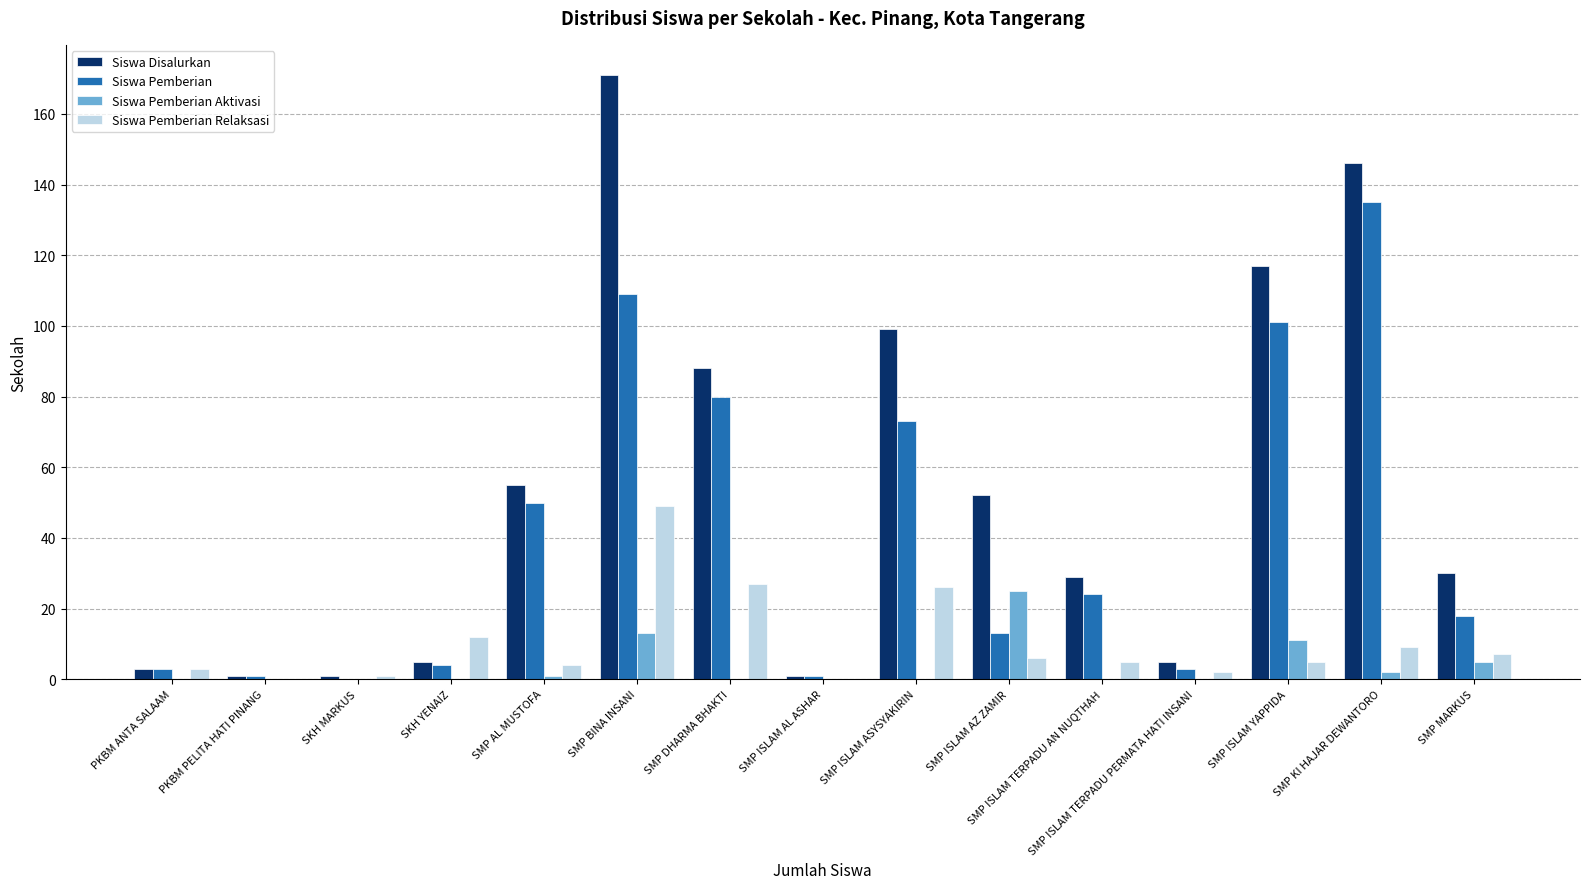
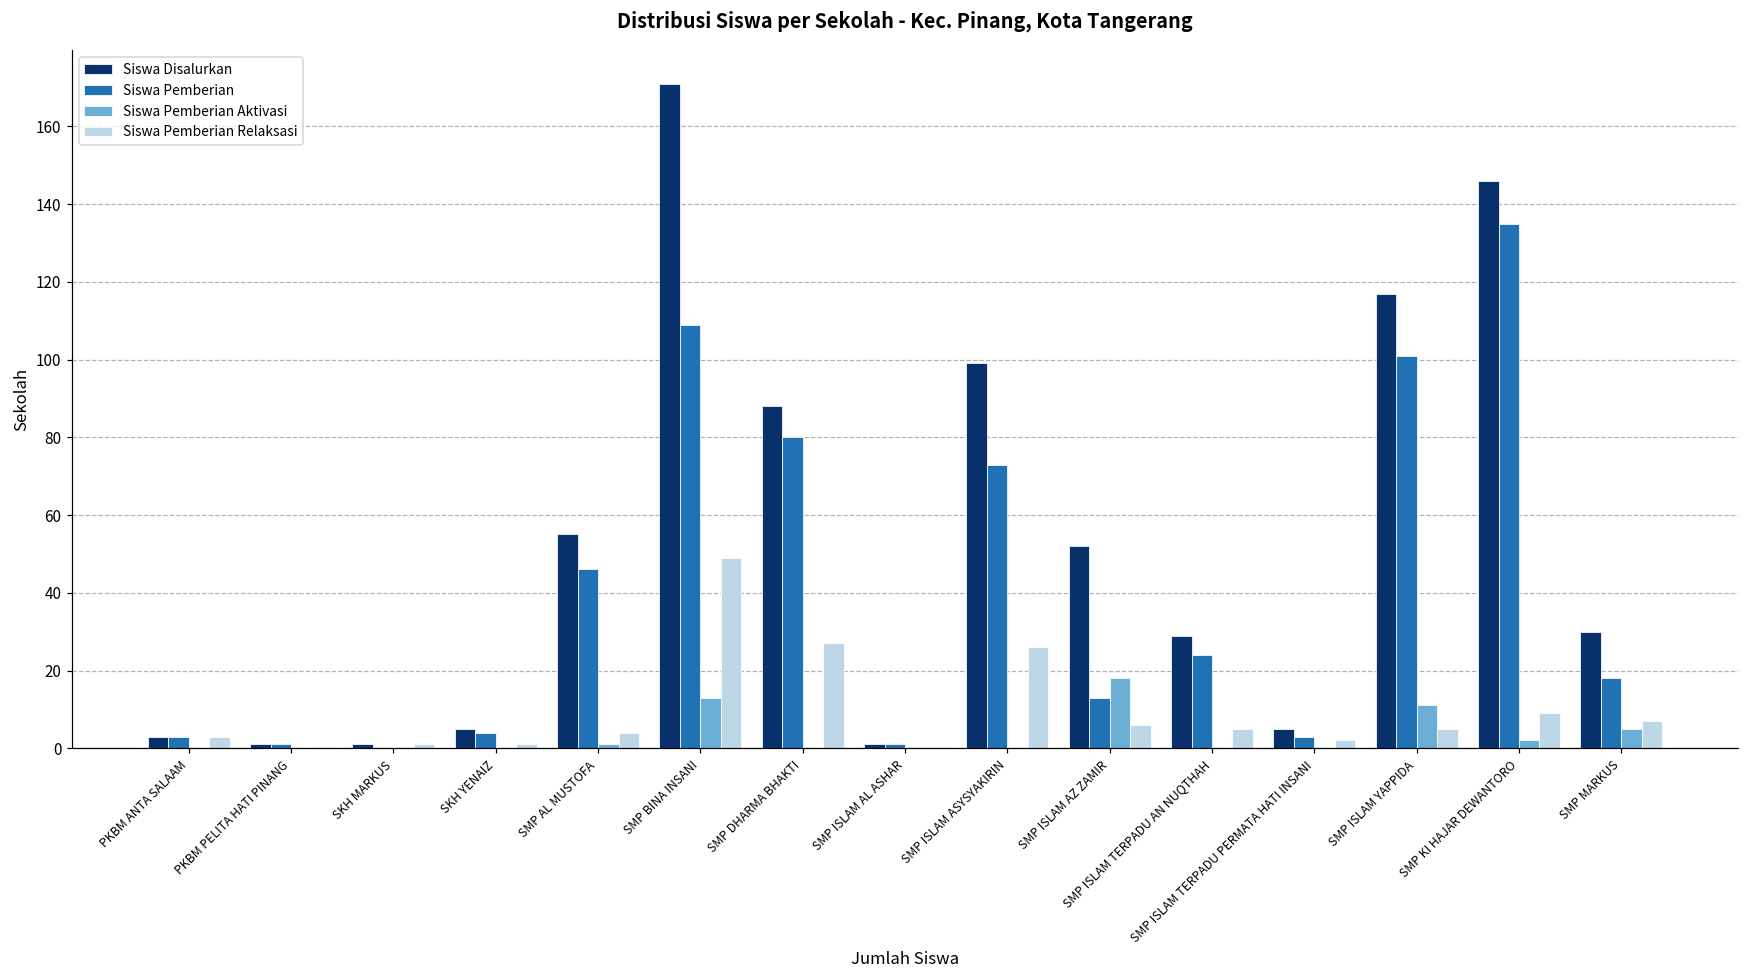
  {
    "Siswa Disalurkan": {
      "PKBM ANTA SALAAM": 3,
      "PKBM PELITA HATI PINANG": 1,
      "SKH MARKUS": 1,
      "SKH YENAIZ": 5,
      "SMP AL MUSTOFA": 55,
      "SMP BINA INSANI": 171,
      "SMP DHARMA BHAKTI": 88,
      "SMP ISLAM AL ASHAR": 1,
      "SMP ISLAM ASYSYAKIRIN": 99,
      "SMP ISLAM AZ ZAMIR": 52,
      "SMP ISLAM TERPADU AN NUQTHAH": 29,
      "SMP ISLAM TERPADU PERMATA HATI INSANI": 5,
      "SMP ISLAM YAPPIDA": 117,
      "SMP KI HAJAR DEWANTORO": 146,
      "SMP MARKUS": 30
    },
    "Siswa Pemberian": {
      "PKBM ANTA SALAAM": 3,
      "PKBM PELITA HATI PINANG": 1,
      "SKH MARKUS": 0,
      "SKH YENAIZ": 4,
-     "SMP AL MUSTOFA": 50,
+     "SMP AL MUSTOFA": 46,
      "SMP BINA INSANI": 109,
      "SMP DHARMA BHAKTI": 80,
      "SMP ISLAM AL ASHAR": 1,
      "SMP ISLAM ASYSYAKIRIN": 73,
      "SMP ISLAM AZ ZAMIR": 13,
      "SMP ISLAM TERPADU AN NUQTHAH": 24,
      "SMP ISLAM TERPADU PERMATA HATI INSANI": 3,
      "SMP ISLAM YAPPIDA": 101,
      "SMP KI HAJAR DEWANTORO": 135,
      "SMP MARKUS": 18
    },
    "Siswa Pemberian Aktivasi": {
      "PKBM ANTA SALAAM": 0,
      "PKBM PELITA HATI PINANG": 0,
      "SKH MARKUS": 0,
      "SKH YENAIZ": 0,
      "SMP AL MUSTOFA": 1,
      "SMP BINA INSANI": 13,
      "SMP DHARMA BHAKTI": 0,
      "SMP ISLAM AL ASHAR": 0,
      "SMP ISLAM ASYSYAKIRIN": 0,
-     "SMP ISLAM AZ ZAMIR": 25,
+     "SMP ISLAM AZ ZAMIR": 18,
      "SMP ISLAM TERPADU AN NUQTHAH": 0,
      "SMP ISLAM TERPADU PERMATA HATI INSANI": 0,
      "SMP ISLAM YAPPIDA": 11,
      "SMP KI HAJAR DEWANTORO": 2,
      "SMP MARKUS": 5
    },
    "Siswa Pemberian Relaksasi": {
      "PKBM ANTA SALAAM": 3,
      "PKBM PELITA HATI PINANG": 0,
      "SKH MARKUS": 1,
-     "SKH YENAIZ": 12,
+     "SKH YENAIZ": 1,
      "SMP AL MUSTOFA": 4,
      "SMP BINA INSANI": 49,
      "SMP DHARMA BHAKTI": 27,
      "SMP ISLAM AL ASHAR": 0,
      "SMP ISLAM ASYSYAKIRIN": 26,
      "SMP ISLAM AZ ZAMIR": 6,
      "SMP ISLAM TERPADU AN NUQTHAH": 5,
      "SMP ISLAM TERPADU PERMATA HATI INSANI": 2,
      "SMP ISLAM YAPPIDA": 5,
      "SMP KI HAJAR DEWANTORO": 9,
      "SMP MARKUS": 7
    }
  }
